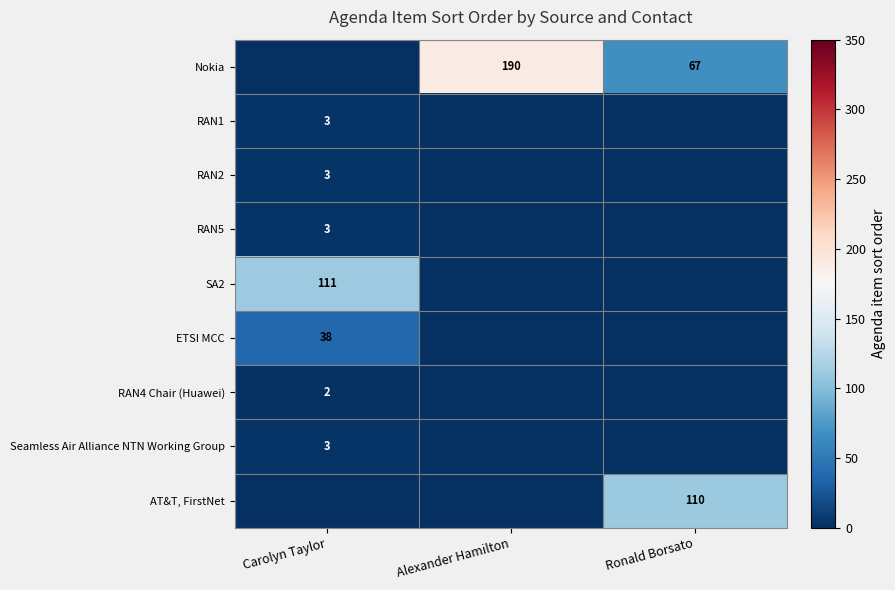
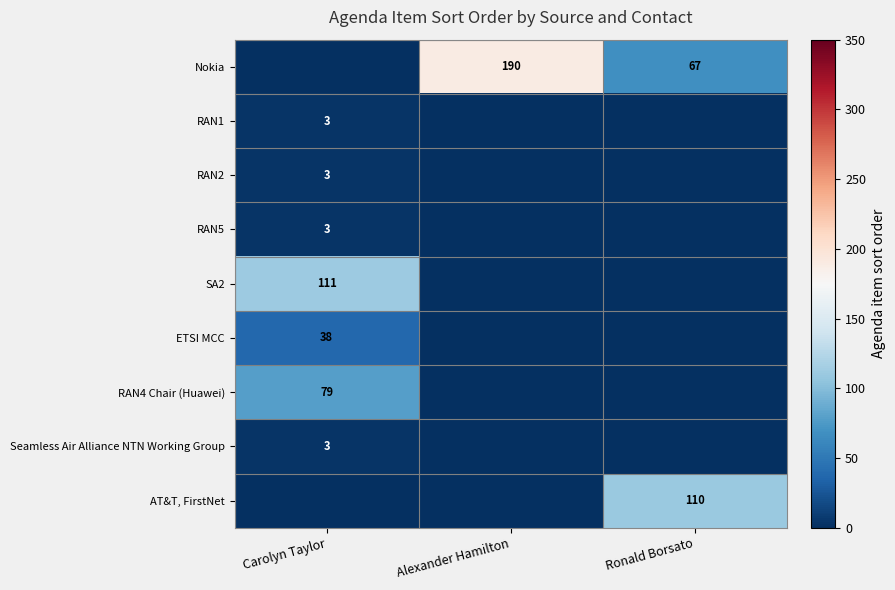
  {
    "Nokia": {
      "Alexander Hamilton": 190,
      "Ronald Borsato": 67
    },
    "RAN1": {
      "Carolyn Taylor": 3
    },
    "RAN2": {
      "Carolyn Taylor": 3
    },
    "RAN5": {
      "Carolyn Taylor": 3
    },
    "SA2": {
      "Carolyn Taylor": 111
    },
    "ETSI MCC": {
      "Carolyn Taylor": 38
    },
    "RAN4 Chair (Huawei)": {
-     "Carolyn Taylor": 2
+     "Carolyn Taylor": 79
    },
    "Seamless Air Alliance NTN Working Group": {
      "Carolyn Taylor": 3
    },
    "AT&T, FirstNet": {
      "Ronald Borsato": 110
    }
  }
